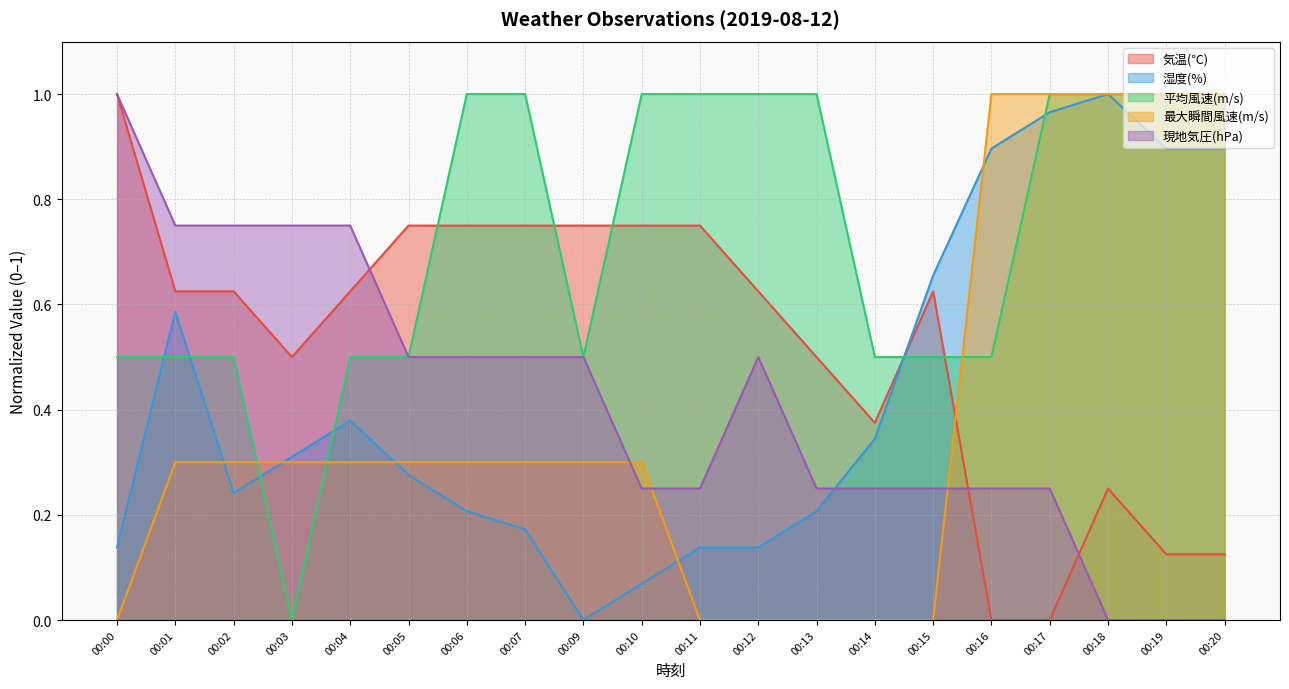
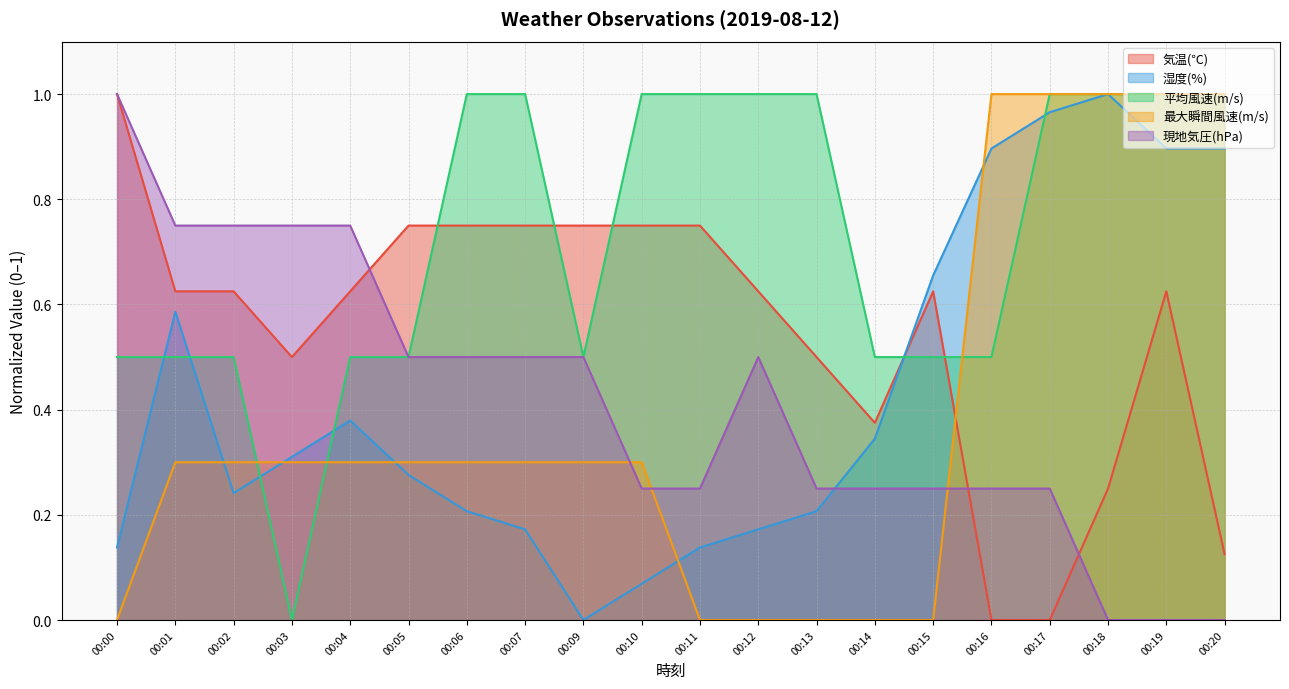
  {
    "気温(℃)": {
      "00:01": 0.62,
      "00:02": 0.62,
      "00:03": 0.50,
      "00:04": 0.62,
      "00:05": 0.75,
      "00:06": 0.75,
      "00:07": 0.75,
      "00:09": 0.75,
      "00:10": 0.75,
      "00:11": 0.75,
      "00:12": 0.62,
      "00:13": 0.50,
      "00:14": 0.37,
      "00:15": 0.62,
      "00:16": 0.00,
      "00:17": 0.00,
      "00:18": 0.25,
-     "00:19": 0.12,
+     "00:19": 0.62,
      "00:20": 0.12
    },
    "湿度(%)": {
      "00:00": 0.14,
      "00:01": 0.59,
      "00:02": 0.24,
      "00:03": 0.31,
      "00:04": 0.38,
      "00:05": 0.28,
      "00:06": 0.21,
      "00:07": 0.17,
      "00:09": 0.00,
      "00:10": 0.07,
      "00:11": 0.14,
-     "00:12": 0.14,
+     "00:12": 0.17,
      "00:13": 0.21,
      "00:14": 0.34,
      "00:15": 0.66,
      "00:16": 0.90,
      "00:17": 0.97,
      "00:19": 0.90,
      "00:20": 0.90
    },
    "平均風速(m/s)": {
      "00:00": 0.50,
      "00:01": 0.50,
      "00:02": 0.50,
      "00:03": 0.00,
      "00:04": 0.50,
      "00:06": 1.00,
      "00:07": 1.00,
      "00:10": 1.00,
      "00:11": 1.00,
      "00:12": 1.00,
      "00:13": 1.00,
      "00:14": 0.50,
      "00:15": 0.50,
      "00:16": 0.50
    },
    "最大瞬間風速(m/s)": {
      "00:00": 0.00,
      "00:01": 0.30,
      "00:02": 0.30,
      "00:03": 0.30,
      "00:04": 0.30,
      "00:05": 0.30,
      "00:06": 0.30,
      "00:07": 0.30,
      "00:09": 0.30,
      "00:10": 0.30,
      "00:11": 0.00,
      "00:12": 0.00,
      "00:13": 0.00,
      "00:14": 0.00,
      "00:15": 0.00,
      "00:16": 1.00
    },
    "現地気圧(hPa)": {
      "00:01": 0.75,
      "00:02": 0.75,
      "00:03": 0.75,
      "00:04": 0.75,
      "00:06": 0.50,
      "00:07": 0.50,
      "00:10": 0.25,
      "00:11": 0.25,
      "00:12": 0.50,
      "00:13": 0.25,
      "00:14": 0.25,
      "00:15": 0.25,
      "00:16": 0.25,
      "00:17": 0.25,
      "00:18": 0.00,
      "00:19": 0.00,
      "00:20": 0.00
    }
  }
